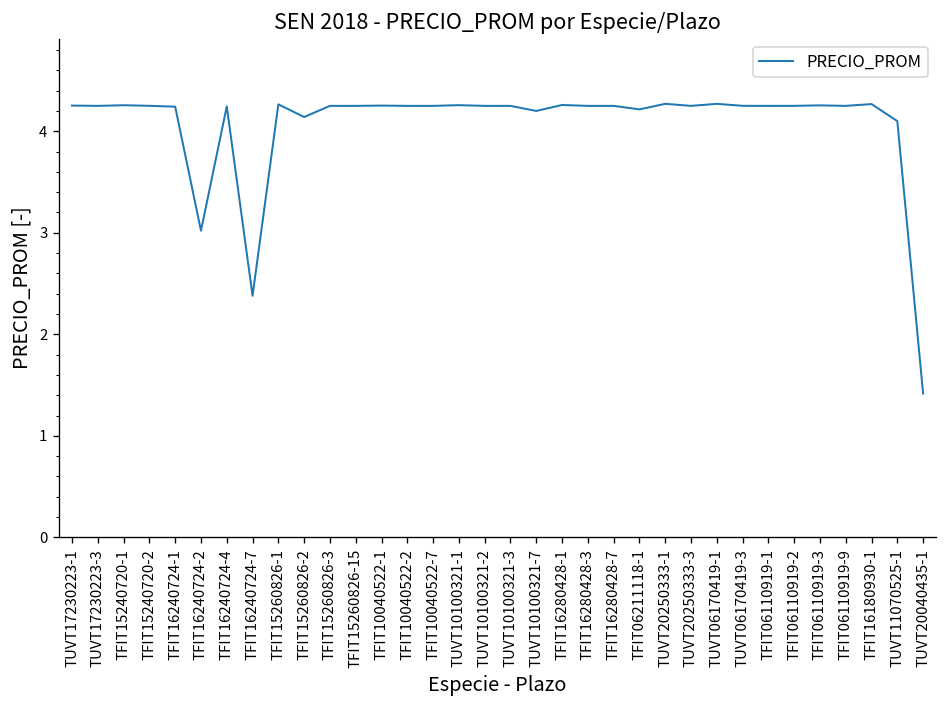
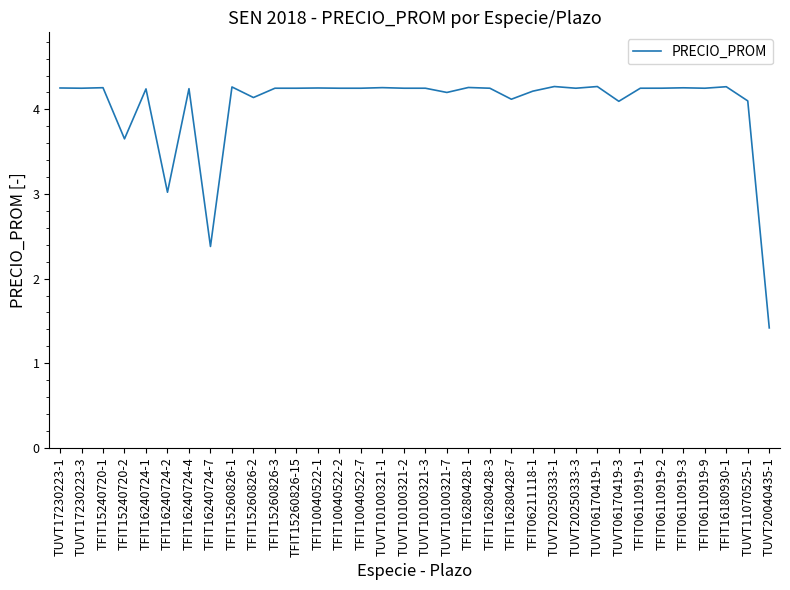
  {
    "TUVT17230223-1": 4.3,
    "TUVT17230223-3": 4.3,
    "TFIT15240720-1": 4.3,
-   "TFIT15240720-2": 4.3,
+   "TFIT15240720-2": 3.7,
    "TFIT16240724-1": 4.2,
    "TFIT16240724-2": 3.0,
    "TFIT16240724-4": 4.2,
    "TFIT16240724-7": 2.4,
    "TFIT15260826-1": 4.3,
    "TFIT15260826-2": 4.1,
    "TFIT15260826-3": 4.3,
    "TFIT15260826-15": 4.3,
    "TFIT10040522-1": 4.3,
    "TFIT10040522-2": 4.3,
    "TFIT10040522-7": 4.3,
    "TUVT10100321-1": 4.3,
    "TUVT10100321-2": 4.3,
    "TUVT10100321-3": 4.3,
    "TUVT10100321-7": 4.2,
    "TFIT16280428-1": 4.3,
    "TFIT16280428-3": 4.3,
-   "TFIT16280428-7": 4.3,
+   "TFIT16280428-7": 4.1,
    "TFIT06211118-1": 4.2,
    "TUVT20250333-1": 4.3,
    "TUVT20250333-3": 4.3,
    "TUVT06170419-1": 4.3,
-   "TUVT06170419-3": 4.3,
+   "TUVT06170419-3": 4.1,
    "TFIT06110919-1": 4.3,
    "TFIT06110919-2": 4.3,
    "TFIT06110919-3": 4.3,
    "TFIT06110919-9": 4.3,
    "TFIT16180930-1": 4.3,
    "TUVT11070525-1": 4.1,
    "TUVT20040435-1": 1.4
  }
